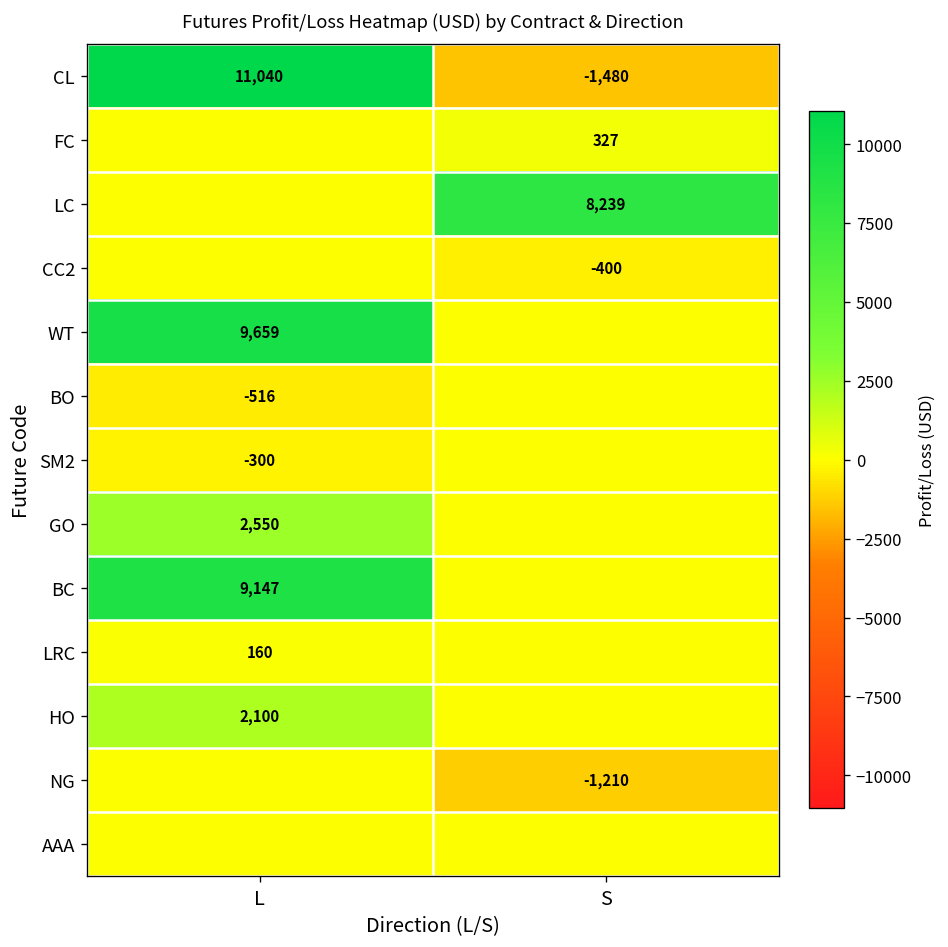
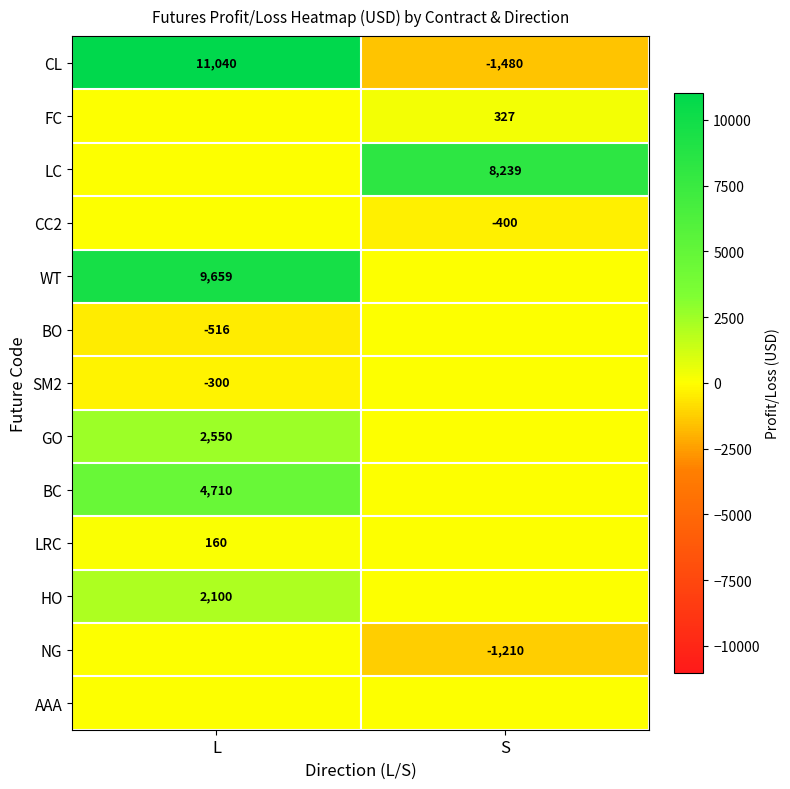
  {
    "CL": {
      "L": "11,040",
      "S": "-1,480"
    },
    "FC": {
      "S": "327"
    },
    "LC": {
      "S": "8,239"
    },
    "CC2": {
      "S": "-400"
    },
    "WT": {
      "L": "9,659"
    },
    "BO": {
      "L": "-516"
    },
    "SM2": {
      "L": "-300"
    },
    "GO": {
      "L": "2,550"
    },
    "BC": {
-     "L": "9,147"
+     "L": "4,710"
    },
    "LRC": {
      "L": "160"
    },
    "HO": {
      "L": "2,100"
    },
    "NG": {
      "S": "-1,210"
    }
  }
